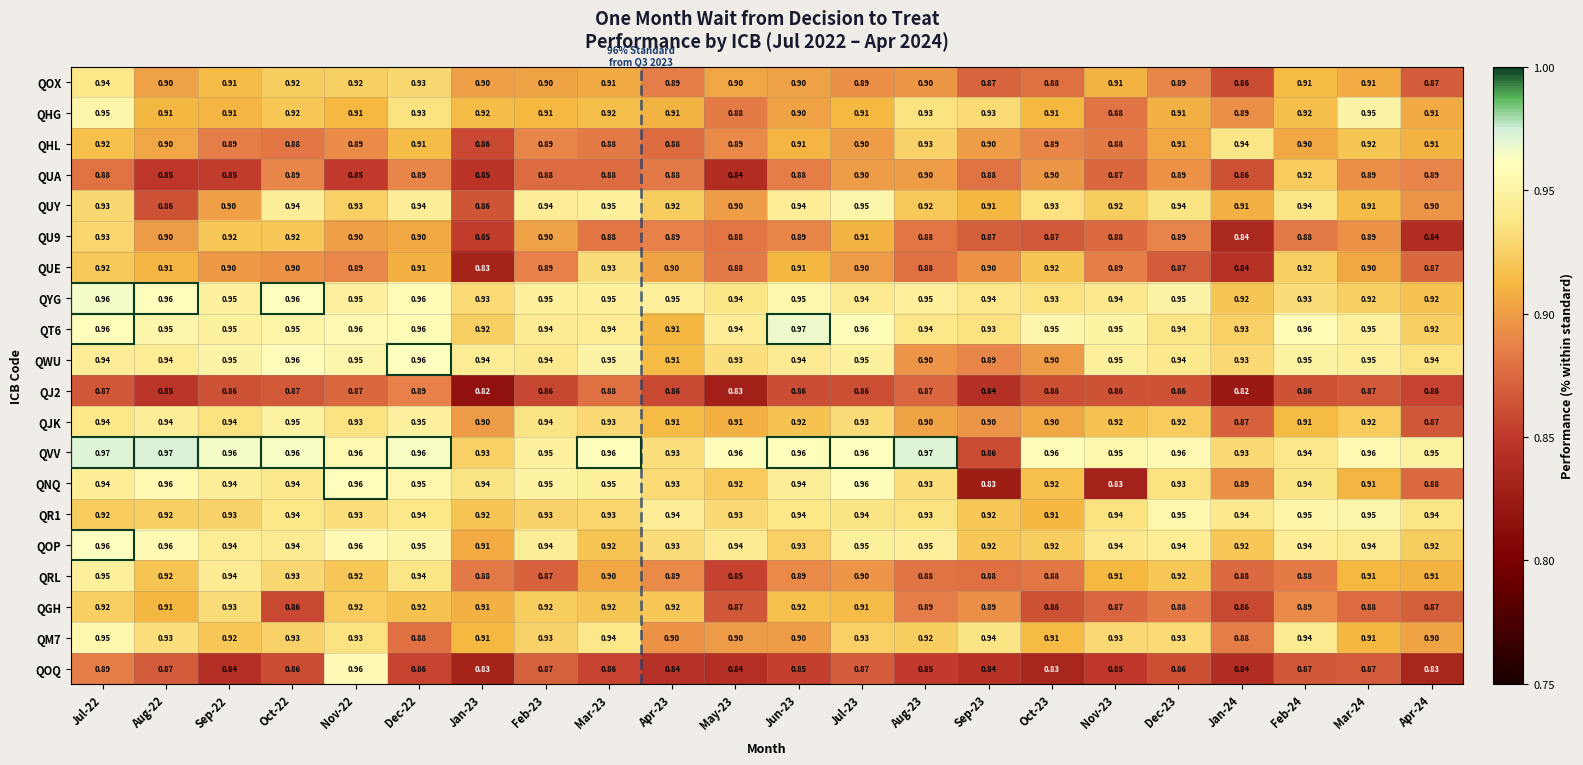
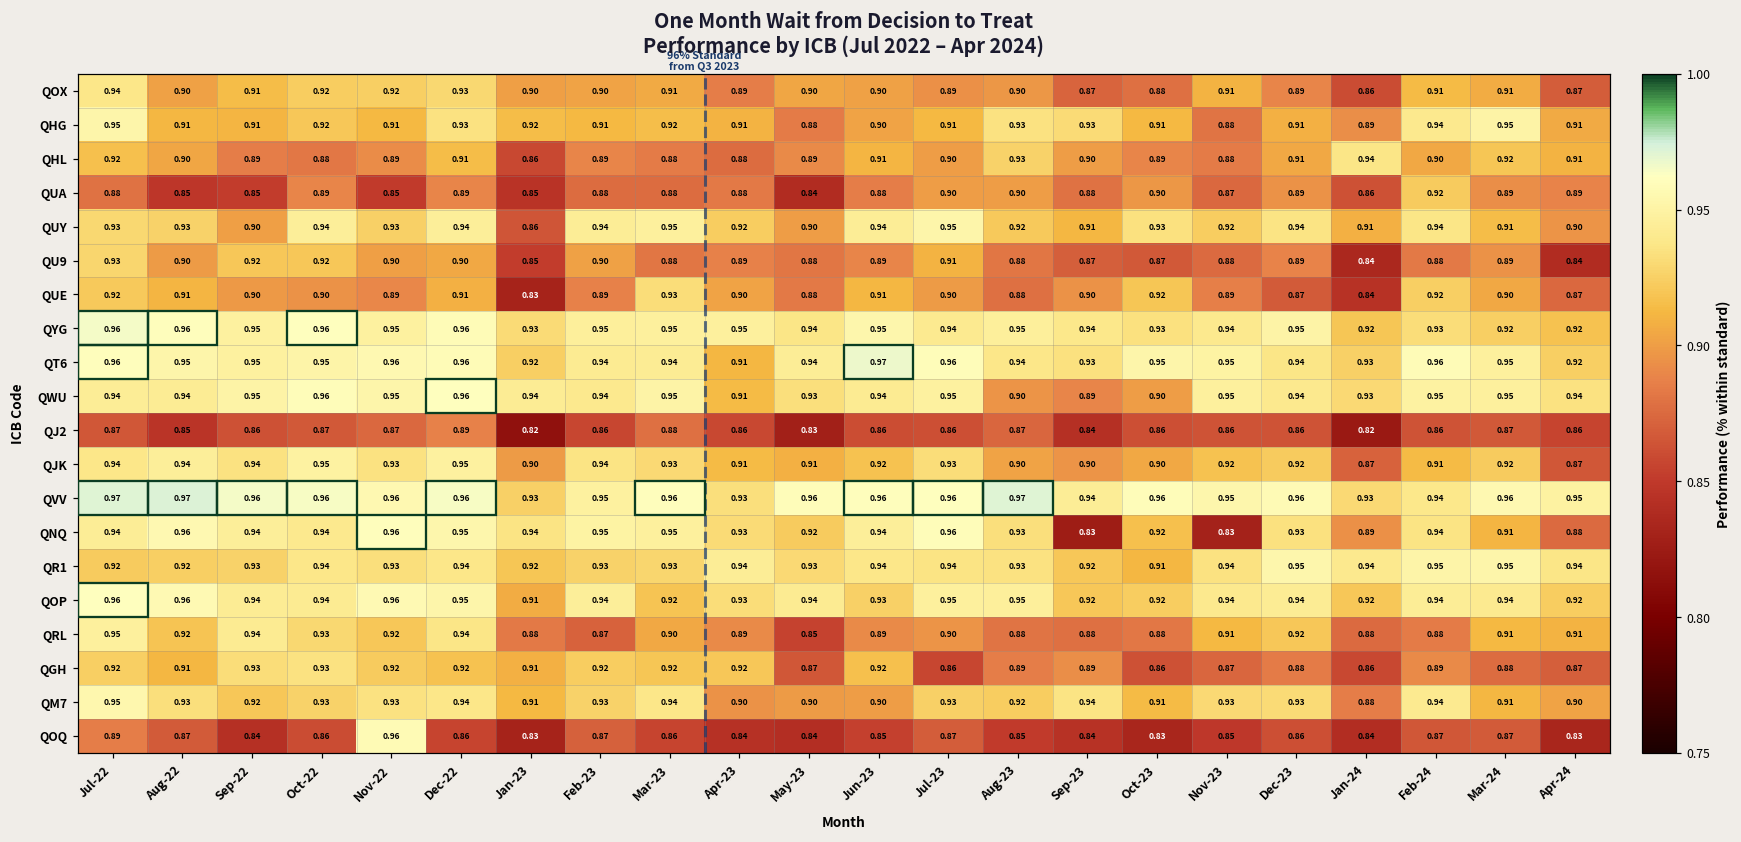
  {
    "QHG": {
      "Jul-22": 0.95,
      "Aug-22": 0.91,
      "Sep-22": 0.91,
      "Oct-22": 0.92,
      "Nov-22": 0.91,
      "Dec-22": 0.93,
      "Jan-23": 0.92,
      "Feb-23": 0.91,
      "Mar-23": 0.92,
      "Apr-23": 0.91,
      "May-23": 0.88,
      "Jun-23": 0.90,
      "Jul-23": 0.91,
      "Aug-23": 0.93,
      "Sep-23": 0.93,
      "Oct-23": 0.91,
      "Nov-23": 0.88,
      "Dec-23": 0.91,
      "Jan-24": 0.89,
-     "Feb-24": 0.92,
+     "Feb-24": 0.94,
      "Mar-24": 0.95,
      "Apr-24": 0.91
    },
    "QUY": {
      "Jul-22": 0.93,
-     "Aug-22": 0.86,
+     "Aug-22": 0.93,
      "Sep-22": 0.90,
      "Oct-22": 0.94,
      "Nov-22": 0.93,
      "Dec-22": 0.94,
      "Jan-23": 0.86,
      "Feb-23": 0.94,
      "Mar-23": 0.95,
      "Apr-23": 0.92,
      "May-23": 0.90,
      "Jun-23": 0.94,
      "Jul-23": 0.95,
      "Aug-23": 0.92,
      "Sep-23": 0.91,
      "Oct-23": 0.93,
      "Nov-23": 0.92,
      "Dec-23": 0.94,
      "Jan-24": 0.91,
      "Feb-24": 0.94,
      "Mar-24": 0.91,
      "Apr-24": 0.90
    },
    "QVV": {
      "Jul-22": 0.97,
      "Aug-22": 0.97,
      "Sep-22": 0.96,
      "Oct-22": 0.96,
      "Nov-22": 0.96,
      "Dec-22": 0.96,
      "Jan-23": 0.93,
      "Feb-23": 0.95,
      "Mar-23": 0.96,
      "Apr-23": 0.93,
      "May-23": 0.96,
      "Jun-23": 0.96,
      "Jul-23": 0.96,
      "Aug-23": 0.97,
-     "Sep-23": 0.86,
+     "Sep-23": 0.94,
      "Oct-23": 0.96,
      "Nov-23": 0.95,
      "Dec-23": 0.96,
      "Jan-24": 0.93,
      "Feb-24": 0.94,
      "Mar-24": 0.96,
      "Apr-24": 0.95
    },
    "QGH": {
      "Jul-22": 0.92,
      "Aug-22": 0.91,
      "Sep-22": 0.93,
-     "Oct-22": 0.86,
+     "Oct-22": 0.93,
      "Nov-22": 0.92,
      "Dec-22": 0.92,
      "Jan-23": 0.91,
      "Feb-23": 0.92,
      "Mar-23": 0.92,
      "Apr-23": 0.92,
      "May-23": 0.87,
      "Jun-23": 0.92,
-     "Jul-23": 0.91,
+     "Jul-23": 0.86,
      "Aug-23": 0.89,
      "Sep-23": 0.89,
      "Oct-23": 0.86,
      "Nov-23": 0.87,
      "Dec-23": 0.88,
      "Jan-24": 0.86,
      "Feb-24": 0.89,
      "Mar-24": 0.88,
      "Apr-24": 0.87
    },
    "QM7": {
      "Jul-22": 0.95,
      "Aug-22": 0.93,
      "Sep-22": 0.92,
      "Oct-22": 0.93,
      "Nov-22": 0.93,
-     "Dec-22": 0.88,
+     "Dec-22": 0.94,
      "Jan-23": 0.91,
      "Feb-23": 0.93,
      "Mar-23": 0.94,
      "Apr-23": 0.90,
      "May-23": 0.90,
      "Jun-23": 0.90,
      "Jul-23": 0.93,
      "Aug-23": 0.92,
      "Sep-23": 0.94,
      "Oct-23": 0.91,
      "Nov-23": 0.93,
      "Dec-23": 0.93,
      "Jan-24": 0.88,
      "Feb-24": 0.94,
      "Mar-24": 0.91,
      "Apr-24": 0.90
    }
  }
